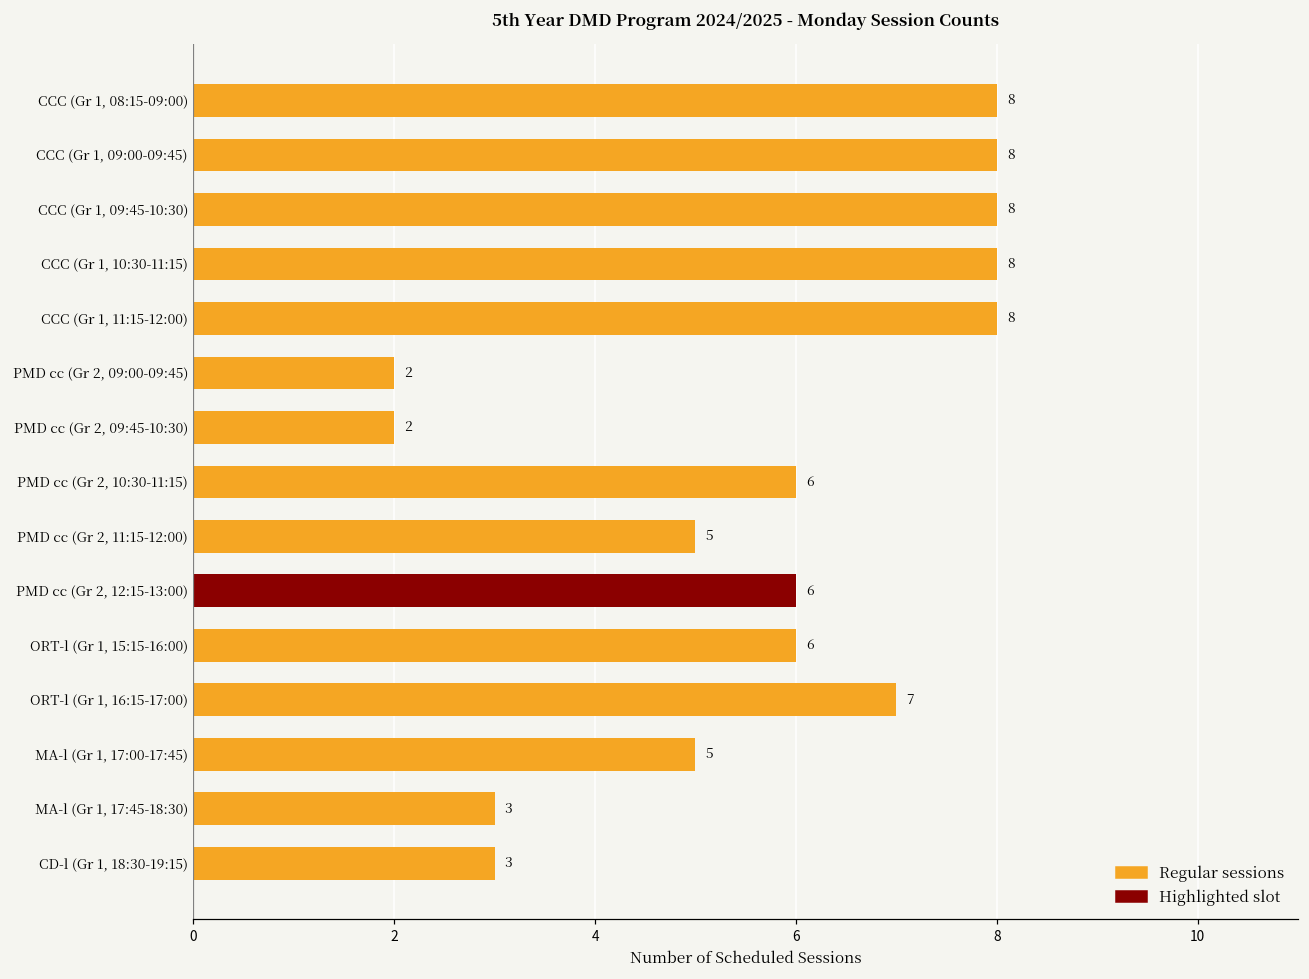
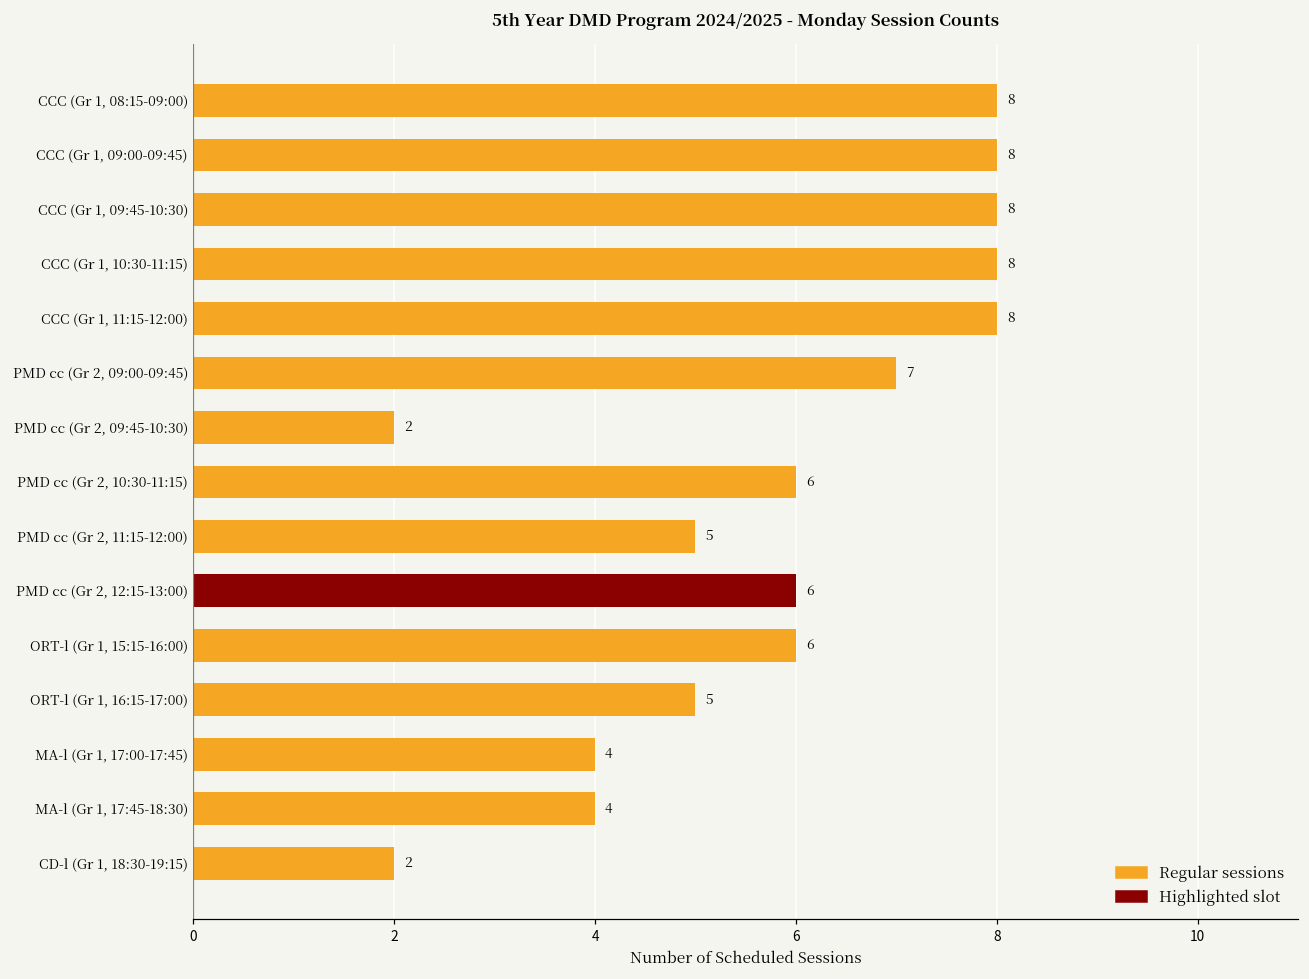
  {
    "CCC (Gr 1, 08:15-09:00)": 8,
    "CCC (Gr 1, 09:00-09:45)": 8,
    "CCC (Gr 1, 09:45-10:30)": 8,
    "CCC (Gr 1, 10:30-11:15)": 8,
    "CCC (Gr 1, 11:15-12:00)": 8,
-   "PMD cc (Gr 2, 09:00-09:45)": 2,
+   "PMD cc (Gr 2, 09:00-09:45)": 7,
    "PMD cc (Gr 2, 09:45-10:30)": 2,
    "PMD cc (Gr 2, 10:30-11:15)": 6,
    "PMD cc (Gr 2, 11:15-12:00)": 5,
    "PMD cc (Gr 2, 12:15-13:00)": 6,
    "ORT-l (Gr 1, 15:15-16:00)": 6,
-   "ORT-l (Gr 1, 16:15-17:00)": 7,
-   "MA-l (Gr 1, 17:00-17:45)": 5,
-   "MA-l (Gr 1, 17:45-18:30)": 3,
-   "CD-l (Gr 1, 18:30-19:15)": 3
+   "ORT-l (Gr 1, 16:15-17:00)": 5,
+   "MA-l (Gr 1, 17:00-17:45)": 4,
+   "MA-l (Gr 1, 17:45-18:30)": 4,
+   "CD-l (Gr 1, 18:30-19:15)": 2
  }
